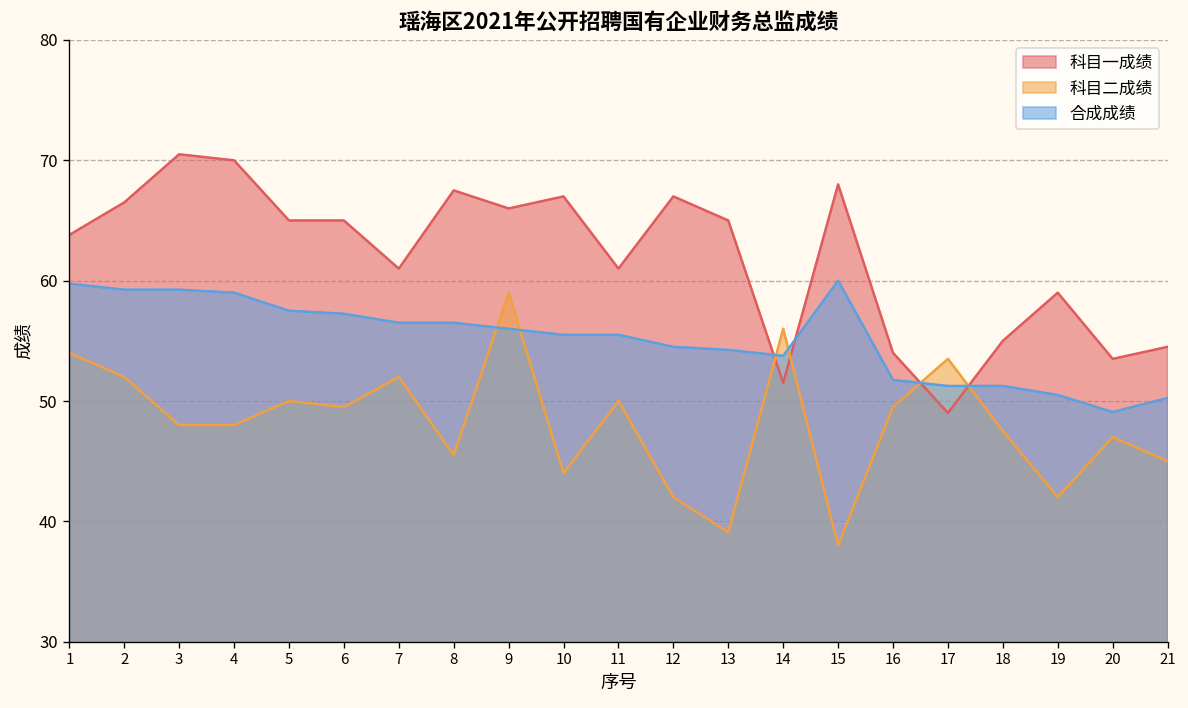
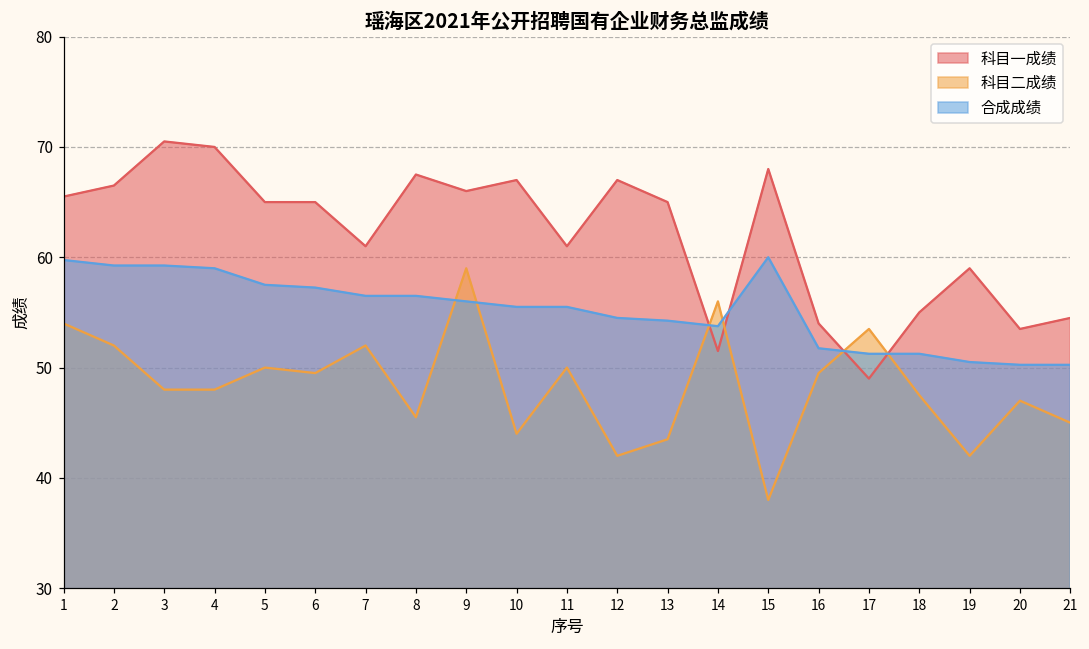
  {
    "科目一成绩": {
-     "1": 63.8,
+     "1": 65.5,
      "2": 66.5,
      "3": 70.5,
      "4": 70.0,
      "5": 65.0,
      "6": 65.0,
      "7": 61.0,
      "8": 67.5,
      "9": 66.0,
      "10": 67.0,
      "11": 61.0,
      "12": 67.0,
      "13": 65.0,
      "14": 51.5,
      "15": 68.0,
      "16": 54.0,
      "17": 49.0,
      "18": 55.0,
      "19": 59.0,
      "20": 53.5,
      "21": 54.5
    },
    "科目二成绩": {
      "1": 54.0,
      "2": 52.0,
      "3": 48.0,
      "4": 48.0,
      "5": 50.0,
      "6": 49.5,
      "7": 52.0,
      "8": 45.5,
      "9": 59.0,
      "10": 44.0,
      "11": 50.0,
      "12": 42.0,
-     "13": 39.1,
+     "13": 43.5,
      "14": 56.0,
      "15": 38.0,
      "16": 49.5,
      "17": 53.5,
      "18": 47.5,
      "19": 42.0,
      "20": 47.0,
      "21": 45.0
    },
    "合成成绩": {
      "1": 59.8,
      "2": 59.3,
      "3": 59.3,
      "4": 59.0,
      "5": 57.5,
      "6": 57.3,
      "7": 56.5,
      "8": 56.5,
      "9": 56.0,
      "10": 55.5,
      "11": 55.5,
      "12": 54.5,
      "13": 54.3,
      "14": 53.8,
      "15": 60.0,
      "16": 51.8,
      "17": 51.3,
      "18": 51.3,
      "19": 50.5,
-     "20": 49.1,
+     "20": 50.3,
      "21": 50.3
    }
  }
